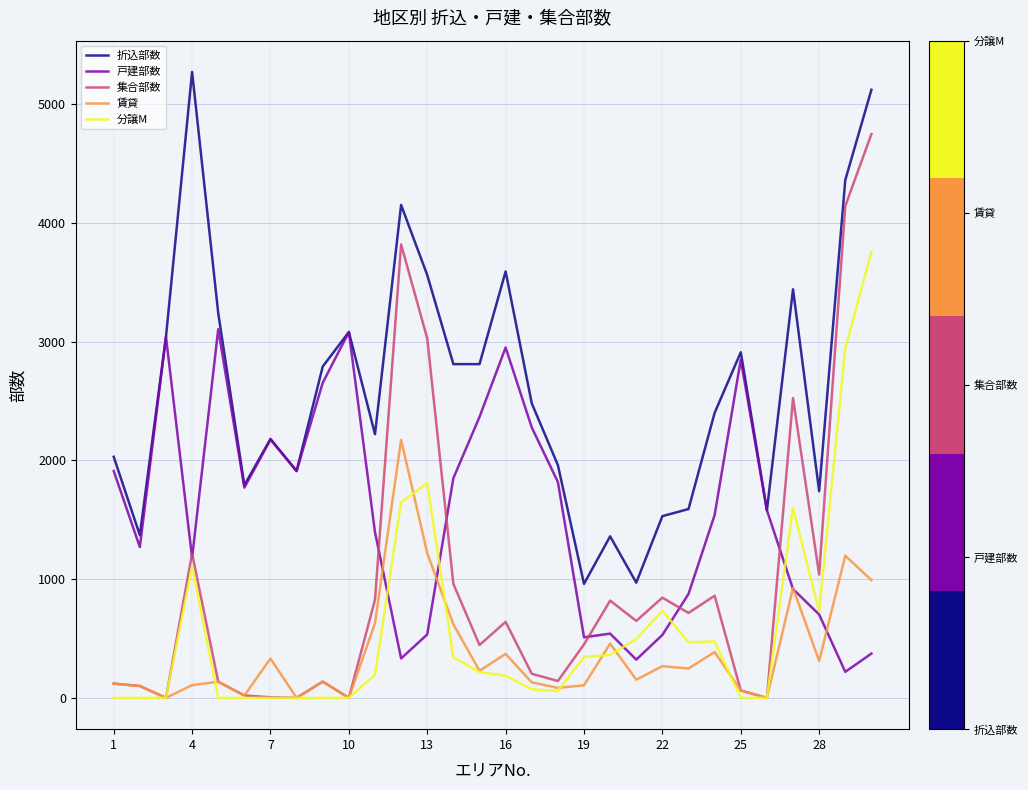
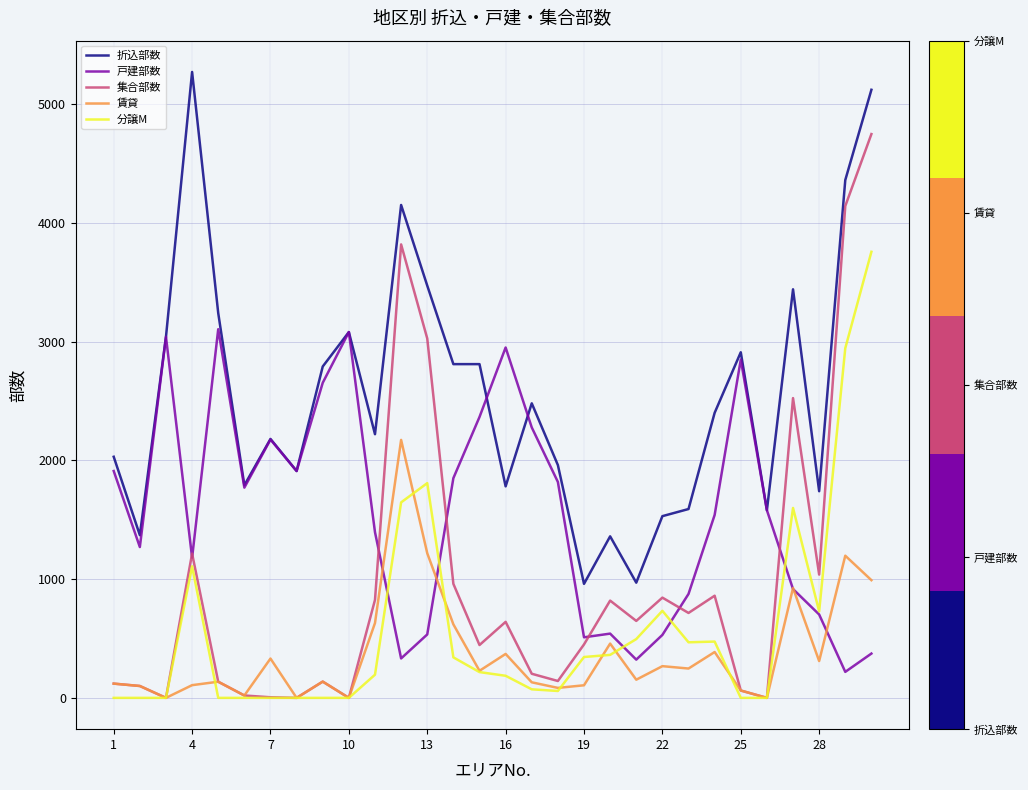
  {
    "折込部数": {
      "1": 2030,
      "4": 5270,
-     "13": 3560,
-     "16": 3590,
+     "13": 3470,
+     "16": 1780,
      "19": 960,
      "22": 1530,
      "25": 2910,
      "28": 1740
    },
    "戸建部数": {
      "1": 1910,
      "4": 1180,
      "13": 530,
      "16": 2950,
      "19": 510,
      "22": 530,
      "25": 2850,
      "28": 700
    },
    "集合部数": {
      "4": 1220,
      "13": 3030,
      "16": 640,
      "19": 450,
      "22": 840,
      "28": 1040
    },
    "賃貸": {
      "4": 110,
      "7": 330,
      "13": 1220,
      "16": 370,
      "19": 110,
      "22": 270,
      "28": 310
    },
    "分譲M": {
      "1": 0,
      "4": 1110,
      "13": 1810,
      "16": 190,
      "19": 340,
      "22": 730,
      "25": 0,
      "28": 730
    }
  }
